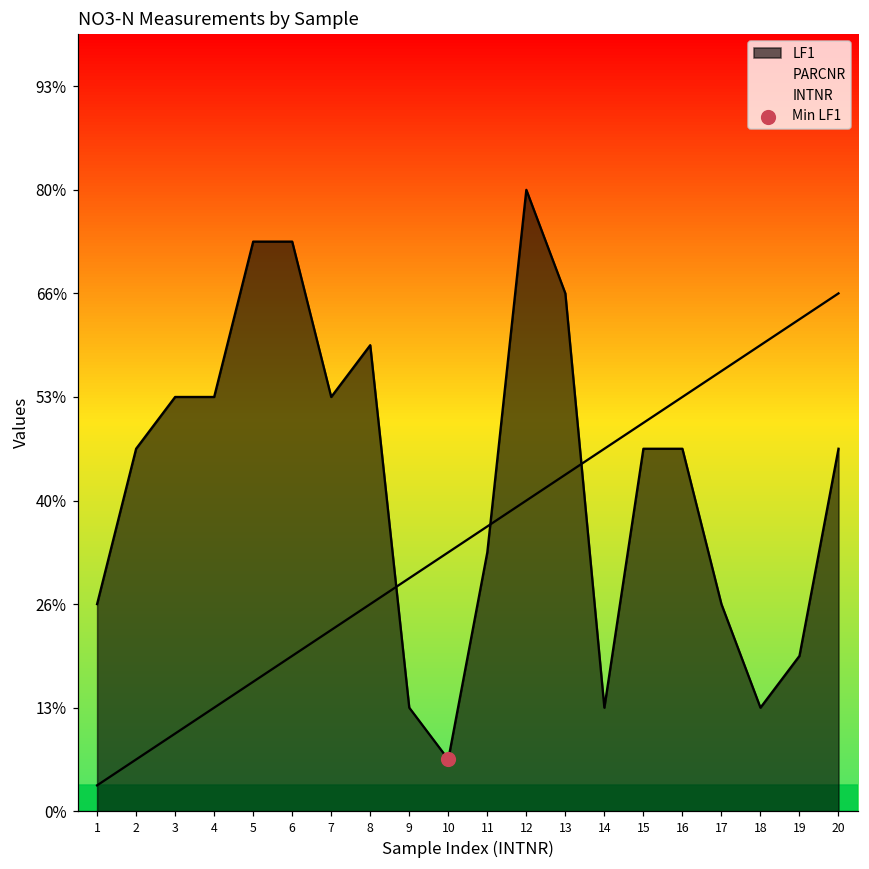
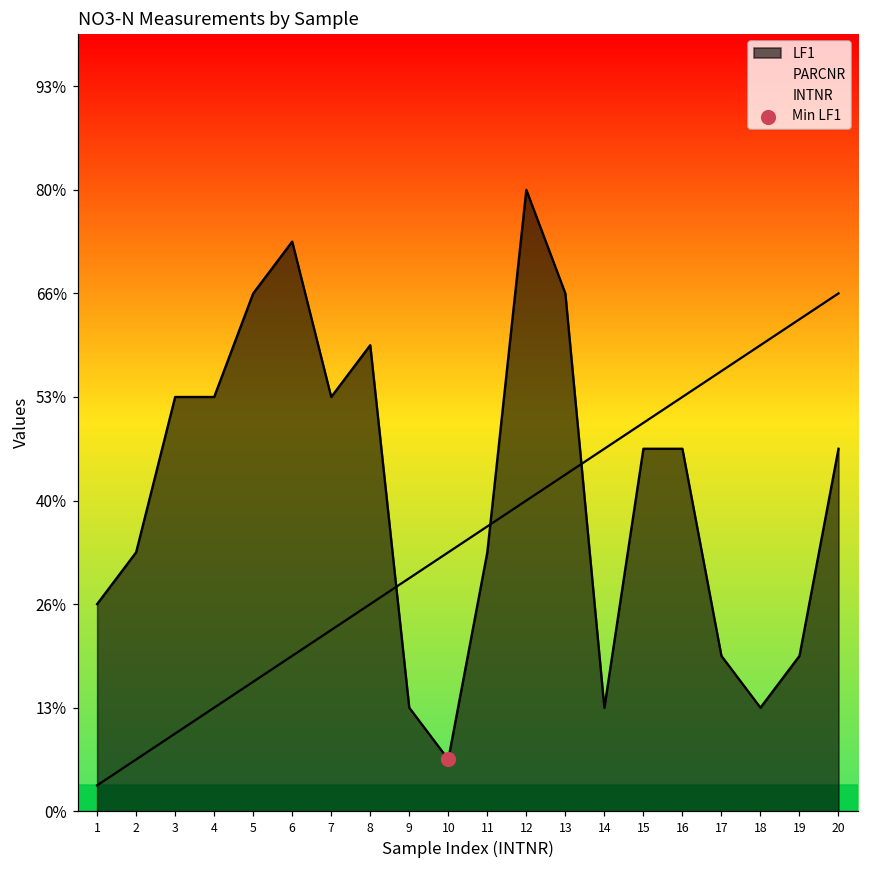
  {
    "LF1": {
      "1": "27%",
-     "2": "47%",
+     "2": "33%",
      "3": "53%",
      "4": "53%",
-     "5": "73%",
+     "5": "66%",
      "6": "73%",
      "7": "53%",
      "8": "60%",
      "9": "13%",
      "11": "33%",
      "12": "80%",
      "13": "66%",
      "14": "13%",
      "15": "47%",
      "16": "47%",
-     "17": "27%",
+     "17": "20%",
      "18": "13%",
      "19": "20%",
      "20": "47%"
    }
  }
